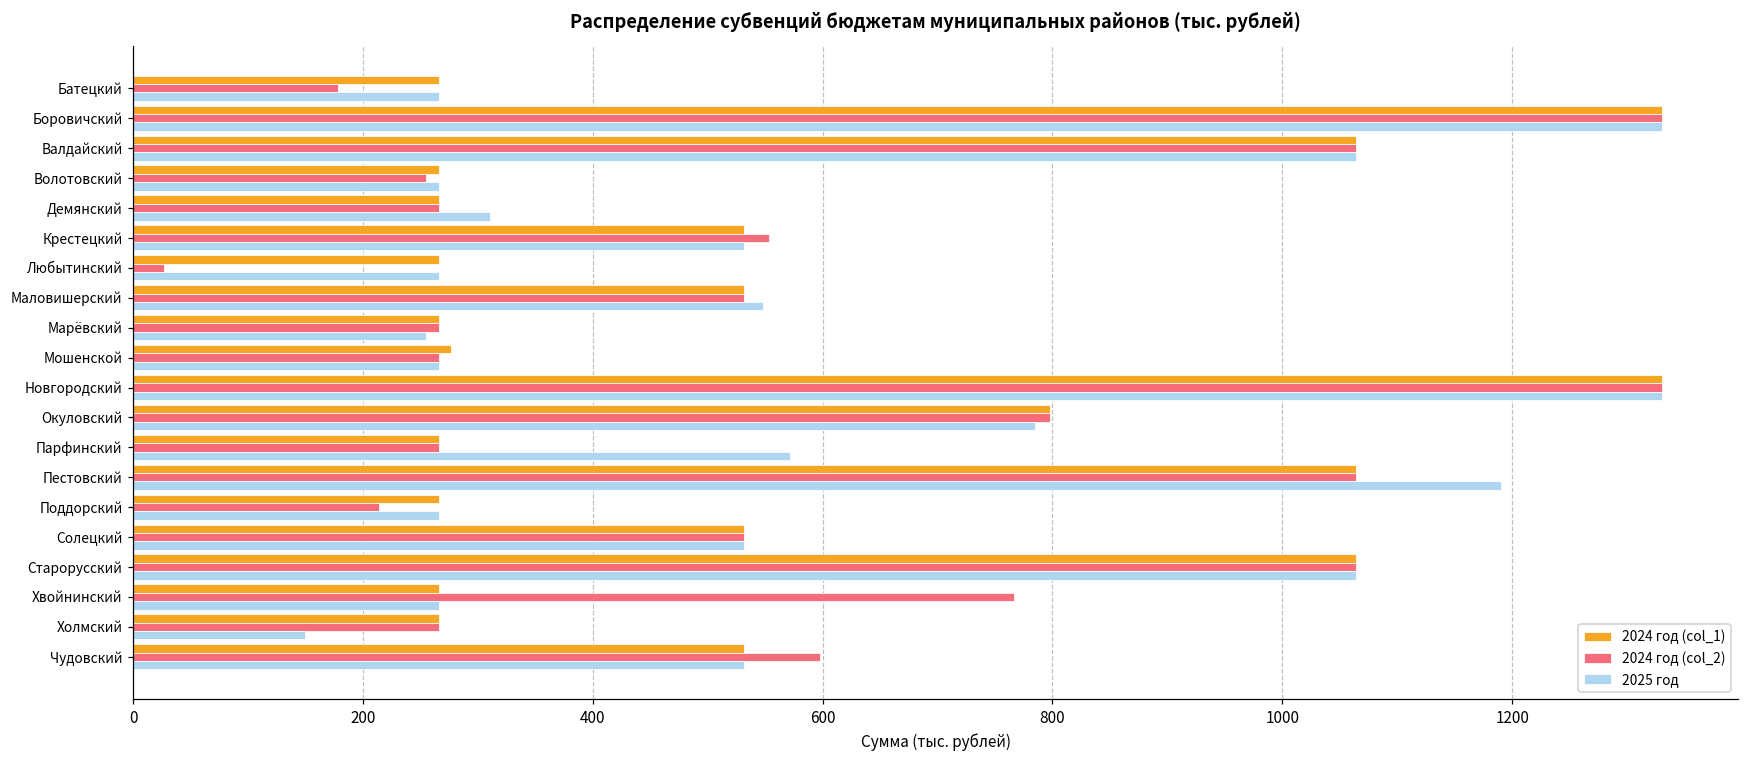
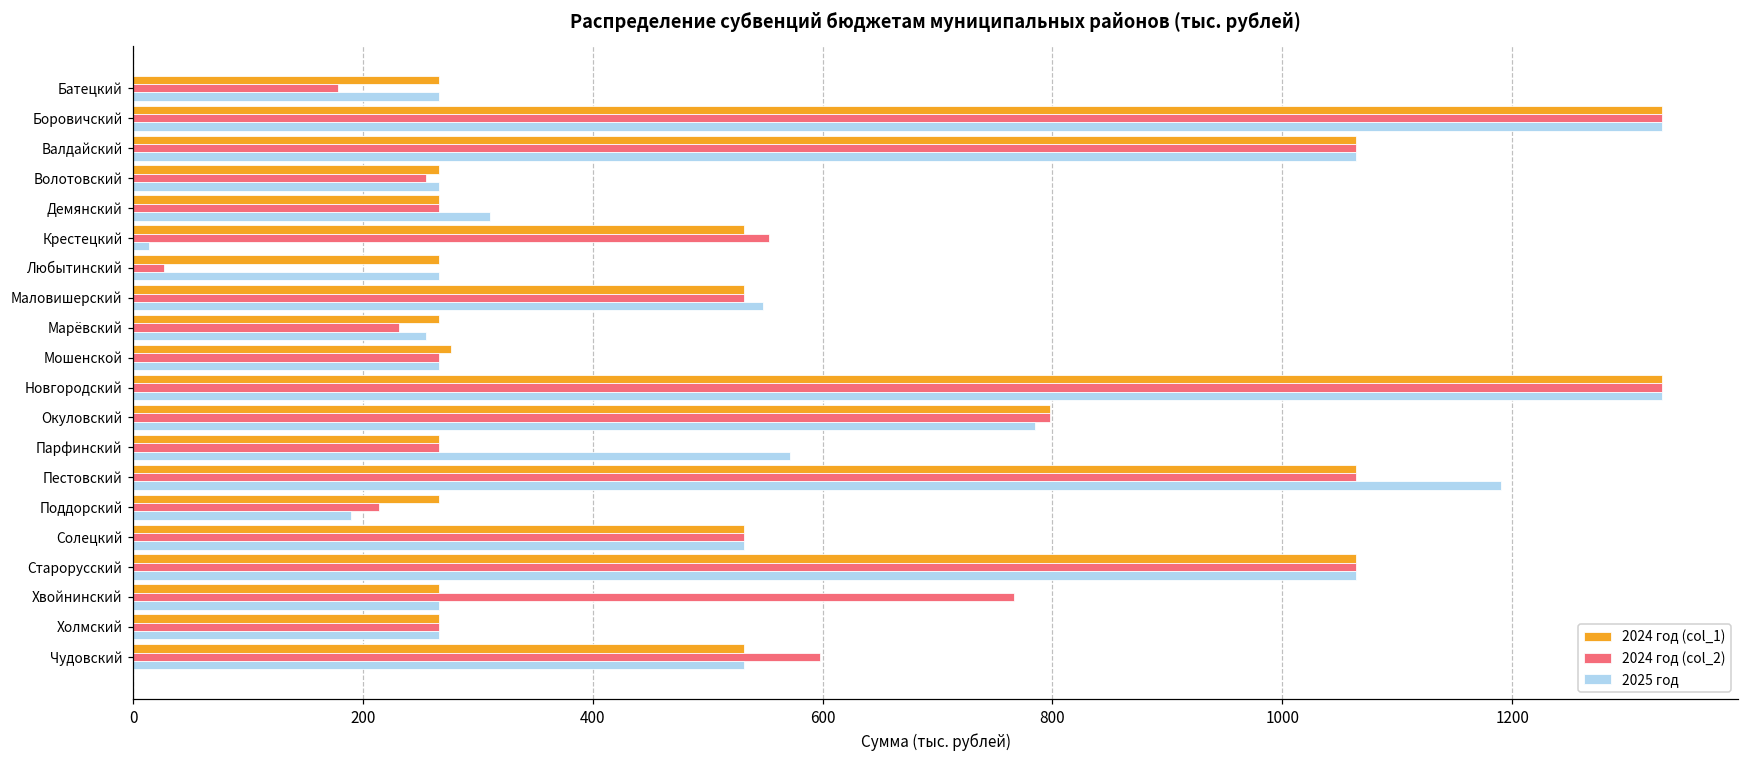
  {
    "2024 год (col_1)": {
      "Батецкий": 266,
      "Боровичский": 1330,
      "Валдайский": 1064,
      "Волотовский": 266,
      "Демянский": 266,
      "Крестецкий": 532,
      "Любытинский": 266,
      "Маловишерский": 532,
      "Марёвский": 266,
      "Мошенской": 277,
      "Новгородский": 1330,
      "Окуловский": 798,
      "Парфинский": 266,
      "Пестовский": 1064,
      "Поддорский": 266,
      "Солецкий": 532,
      "Старорусский": 1064,
      "Хвойнинский": 266,
      "Холмский": 266,
      "Чудовский": 532
    },
    "2024 год (col_2)": {
      "Батецкий": 178,
      "Боровичский": 1330,
      "Валдайский": 1064,
      "Волотовский": 255,
      "Демянский": 266,
      "Крестецкий": 553,
      "Любытинский": 27,
      "Маловишерский": 532,
-     "Марёвский": 266,
+     "Марёвский": 231,
      "Мошенской": 266,
      "Новгородский": 1330,
      "Окуловский": 798,
      "Парфинский": 266,
      "Пестовский": 1064,
      "Поддорский": 214,
      "Солецкий": 532,
      "Старорусский": 1064,
      "Хвойнинский": 767,
      "Холмский": 266,
      "Чудовский": 598
    },
    "2025 год": {
      "Батецкий": 266,
      "Боровичский": 1330,
      "Валдайский": 1064,
      "Волотовский": 266,
      "Демянский": 311,
-     "Крестецкий": 532,
+     "Крестецкий": 14,
      "Любытинский": 266,
      "Маловишерский": 548,
      "Марёвский": 255,
      "Мошенской": 266,
      "Новгородский": 1330,
      "Окуловский": 785,
      "Парфинский": 572,
      "Пестовский": 1190,
-     "Поддорский": 266,
+     "Поддорский": 190,
      "Солецкий": 532,
      "Старорусский": 1064,
      "Хвойнинский": 266,
-     "Холмский": 150,
+     "Холмский": 266,
      "Чудовский": 532
    }
  }
